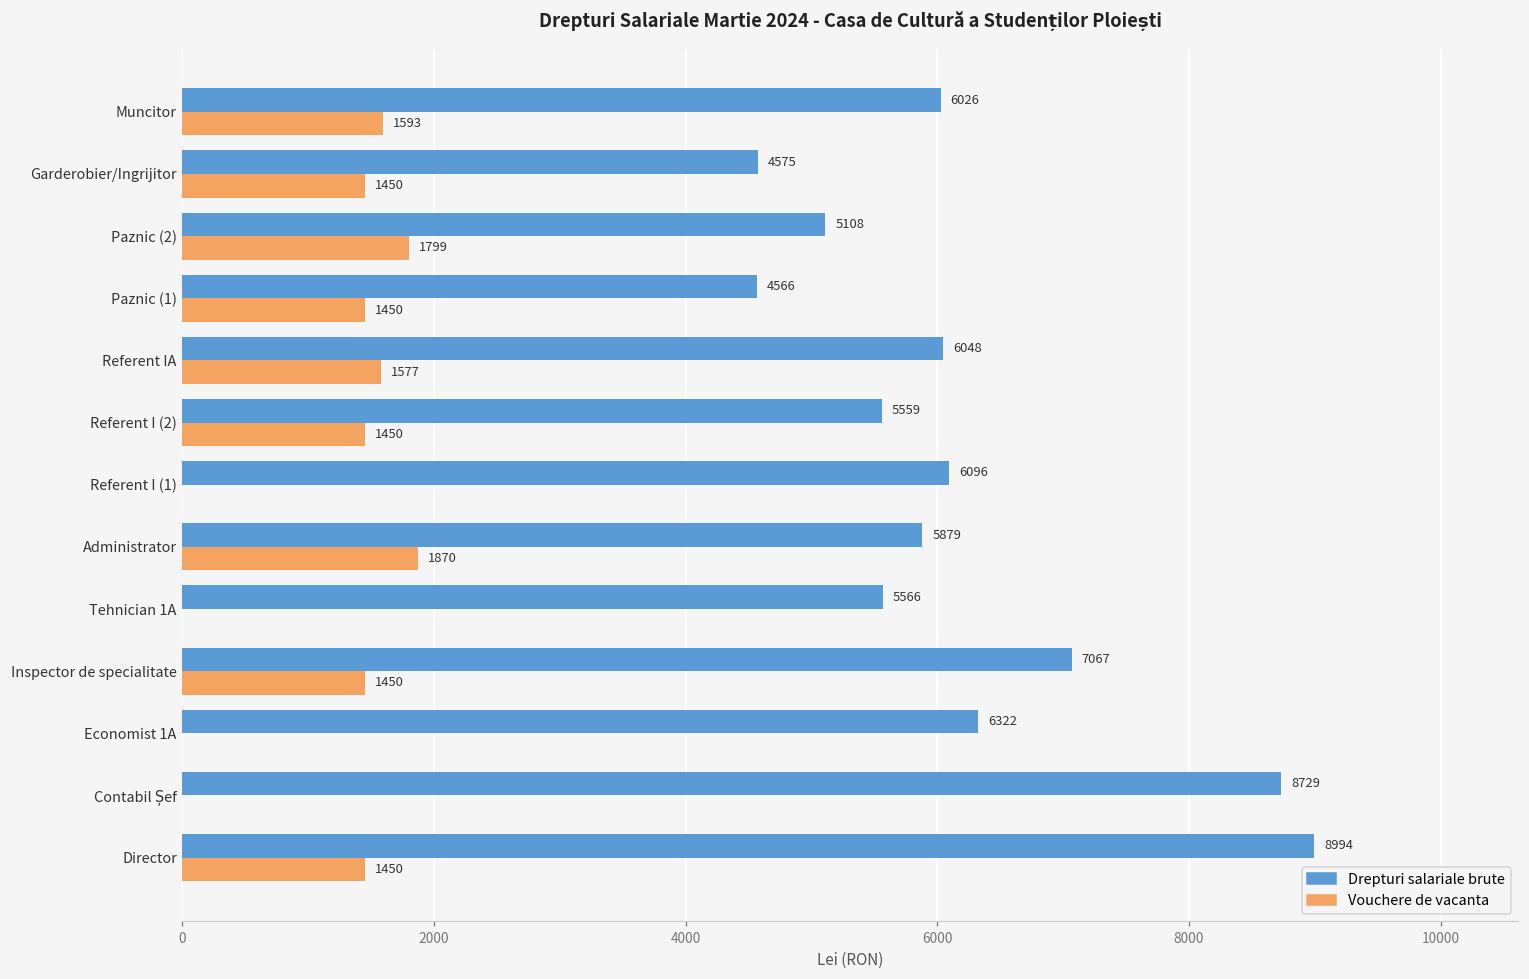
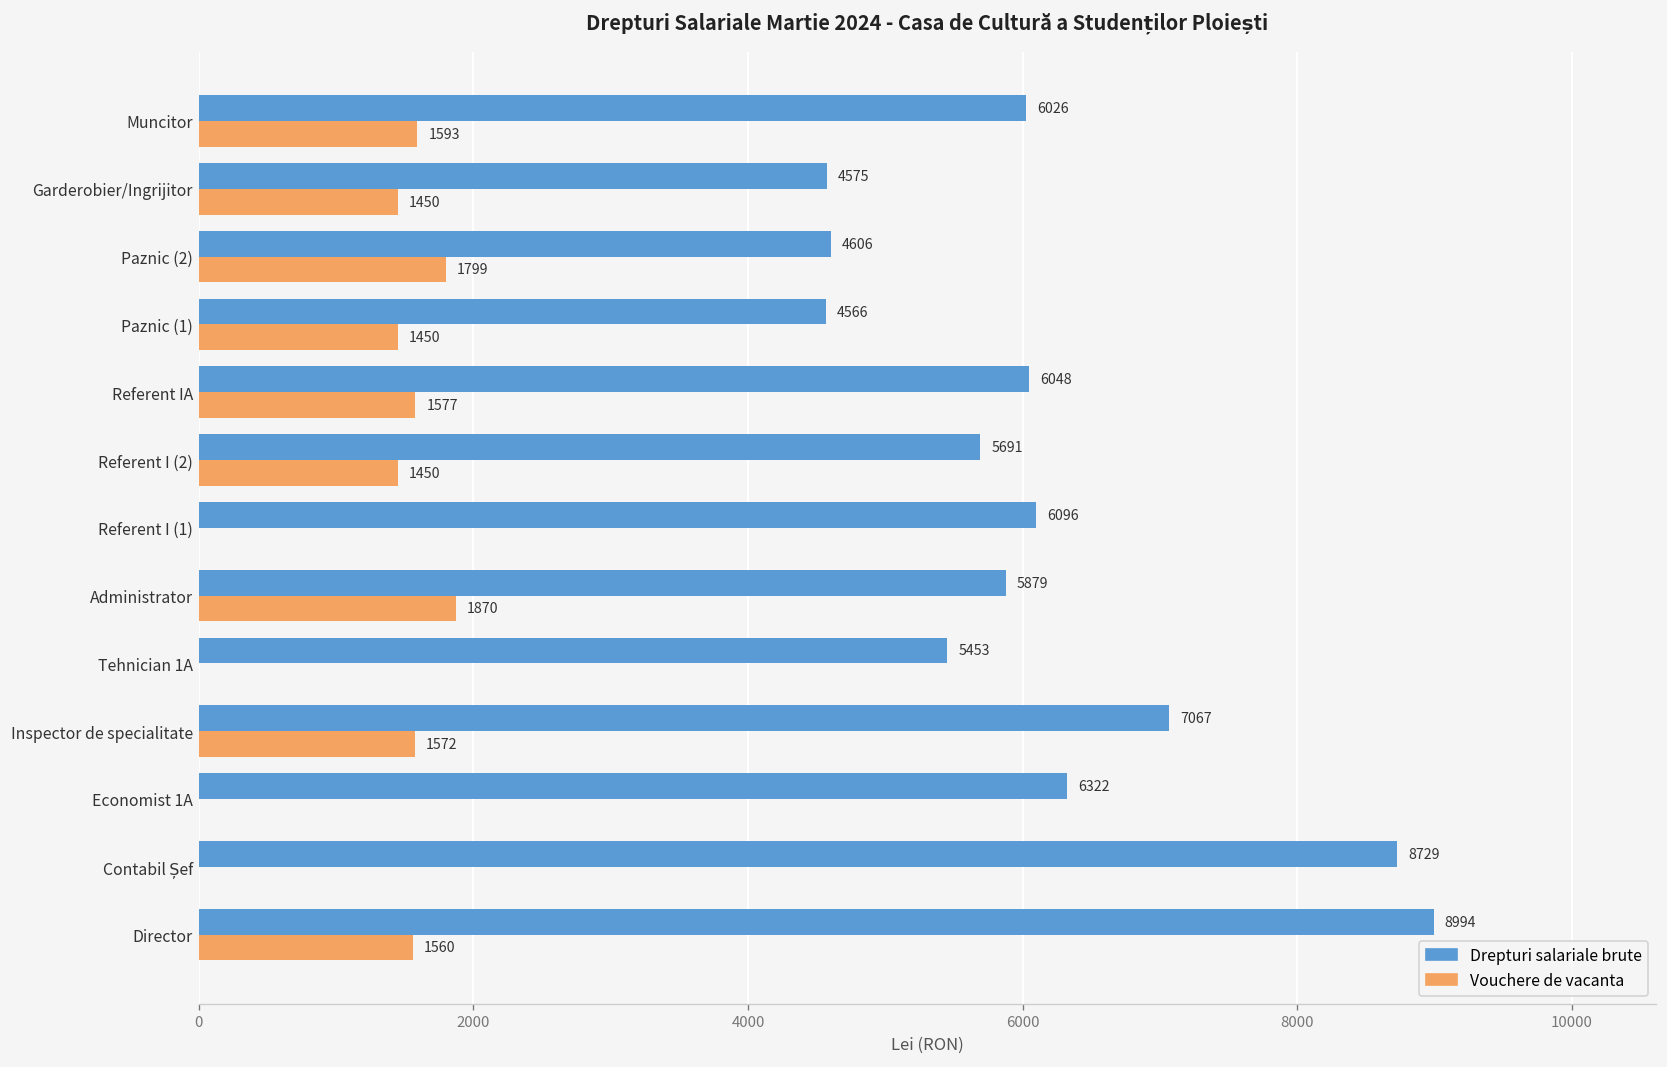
  {
    "Drepturi salariale brute": {
      "Muncitor": 6026,
      "Garderobier/Ingrijitor": 4575,
-     "Paznic (2)": 5108,
+     "Paznic (2)": 4606,
      "Paznic (1)": 4566,
      "Referent IA": 6048,
-     "Referent I (2)": 5559,
+     "Referent I (2)": 5691,
      "Referent I (1)": 6096,
      "Administrator": 5879,
-     "Tehnician 1A": 5566,
+     "Tehnician 1A": 5453,
      "Inspector de specialitate": 7067,
      "Economist 1A": 6322,
      "Contabil Șef": 8729,
      "Director": 8994
    },
    "Vouchere de vacanta": {
      "Muncitor": 1593,
      "Garderobier/Ingrijitor": 1450,
      "Paznic (2)": 1799,
      "Paznic (1)": 1450,
      "Referent IA": 1577,
      "Referent I (2)": 1450,
      "Administrator": 1870,
-     "Inspector de specialitate": 1450,
-     "Director": 1450
+     "Inspector de specialitate": 1572,
+     "Director": 1560
    }
  }
